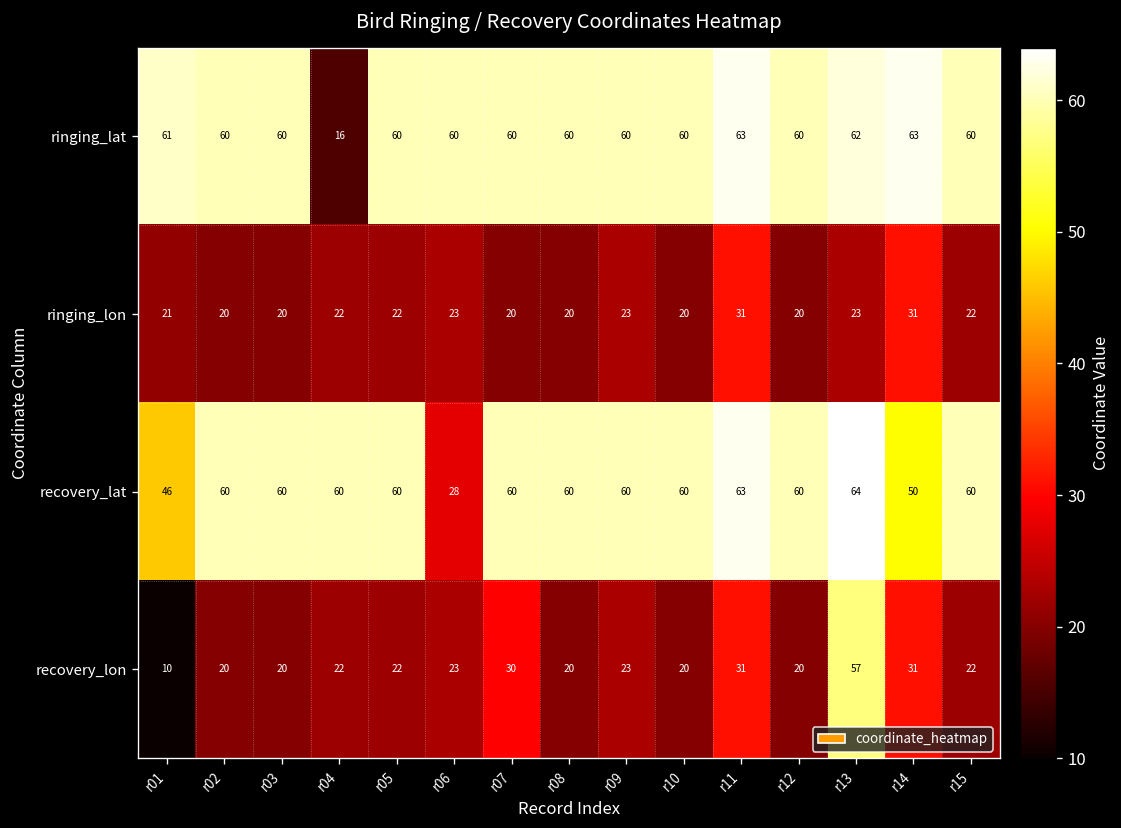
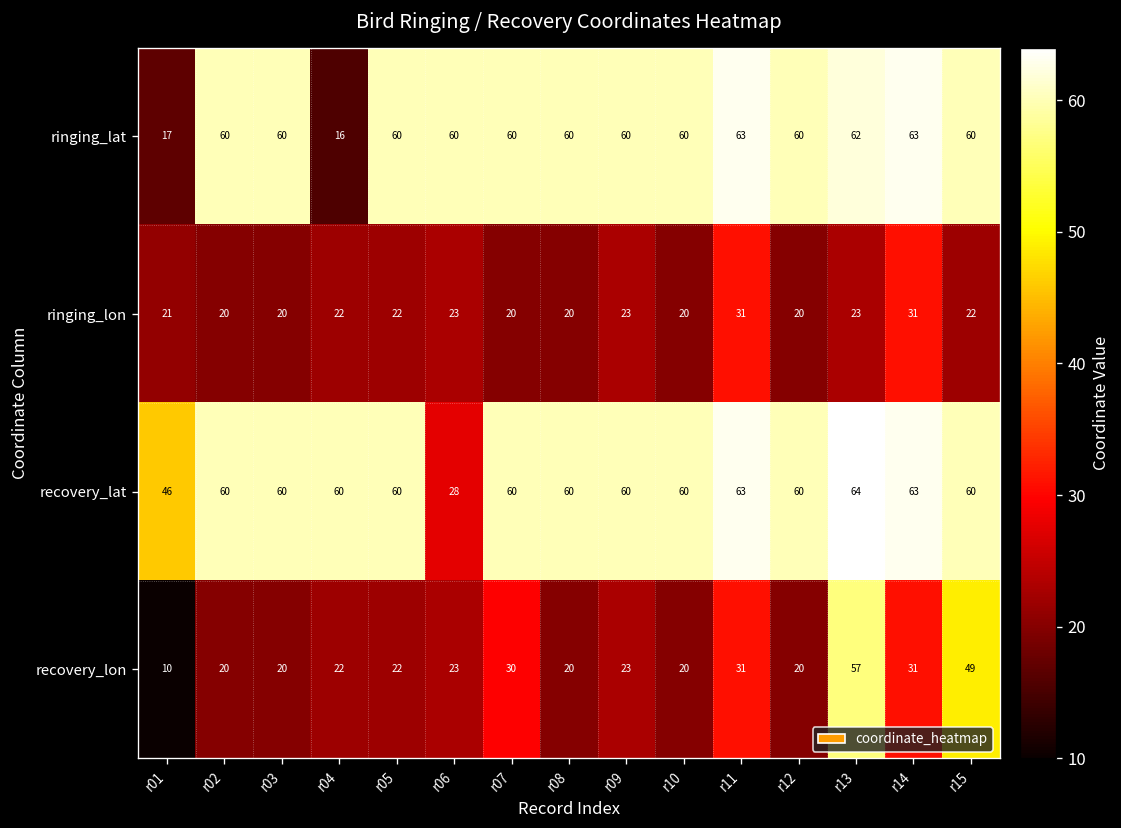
  {
    "ringing_lat": {
-     "r01": 61,
+     "r01": 17,
      "r02": 60,
      "r03": 60,
      "r04": 16,
      "r05": 60,
      "r06": 60,
      "r07": 60,
      "r08": 60,
      "r09": 60,
      "r10": 60,
      "r11": 63,
      "r12": 60,
      "r13": 62,
      "r14": 63,
      "r15": 60
    },
    "ringing_lon": {
      "r01": 21,
      "r02": 20,
      "r03": 20,
      "r04": 22,
      "r05": 22,
      "r06": 23,
      "r07": 20,
      "r08": 20,
      "r09": 23,
      "r10": 20,
      "r11": 31,
      "r12": 20,
      "r13": 23,
      "r14": 31,
      "r15": 22
    },
    "recovery_lat": {
      "r01": 46,
      "r02": 60,
      "r03": 60,
      "r04": 60,
      "r05": 60,
      "r06": 28,
      "r07": 60,
      "r08": 60,
      "r09": 60,
      "r10": 60,
      "r11": 63,
      "r12": 60,
      "r13": 64,
-     "r14": 50,
+     "r14": 63,
      "r15": 60
    },
    "recovery_lon": {
      "r01": 10,
      "r02": 20,
      "r03": 20,
      "r04": 22,
      "r05": 22,
      "r06": 23,
      "r07": 30,
      "r08": 20,
      "r09": 23,
      "r10": 20,
      "r11": 31,
      "r12": 20,
      "r13": 57,
      "r14": 31,
-     "r15": 22
+     "r15": 49
    }
  }
